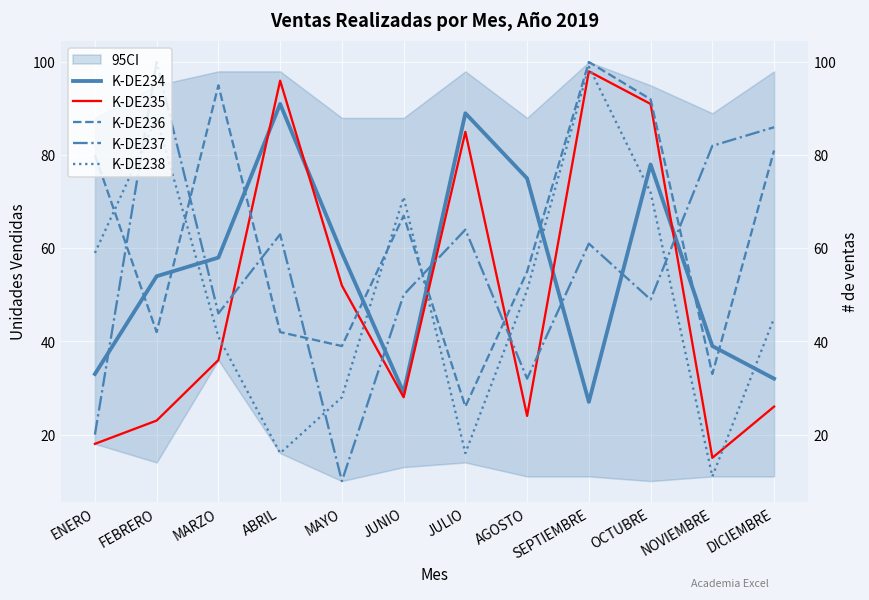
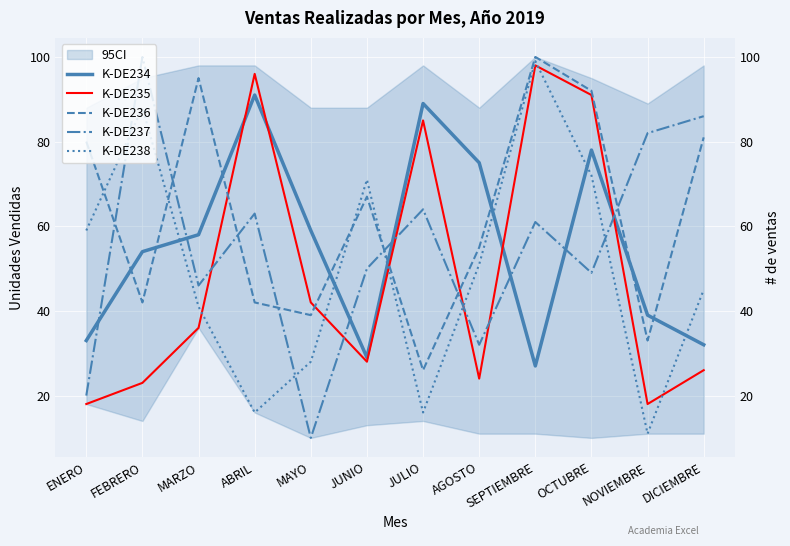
  {
    "K-DE235": {
      "ENERO": 18,
      "FEBRERO": 23,
      "MARZO": 36,
      "ABRIL": 96,
-     "MAYO": 52,
+     "MAYO": 42,
      "JUNIO": 28,
      "JULIO": 85,
      "AGOSTO": 24,
      "SEPTIEMBRE": 98,
      "OCTUBRE": 91,
-     "NOVIEMBRE": 15,
+     "NOVIEMBRE": 18,
      "DICIEMBRE": 26
    }
  }
